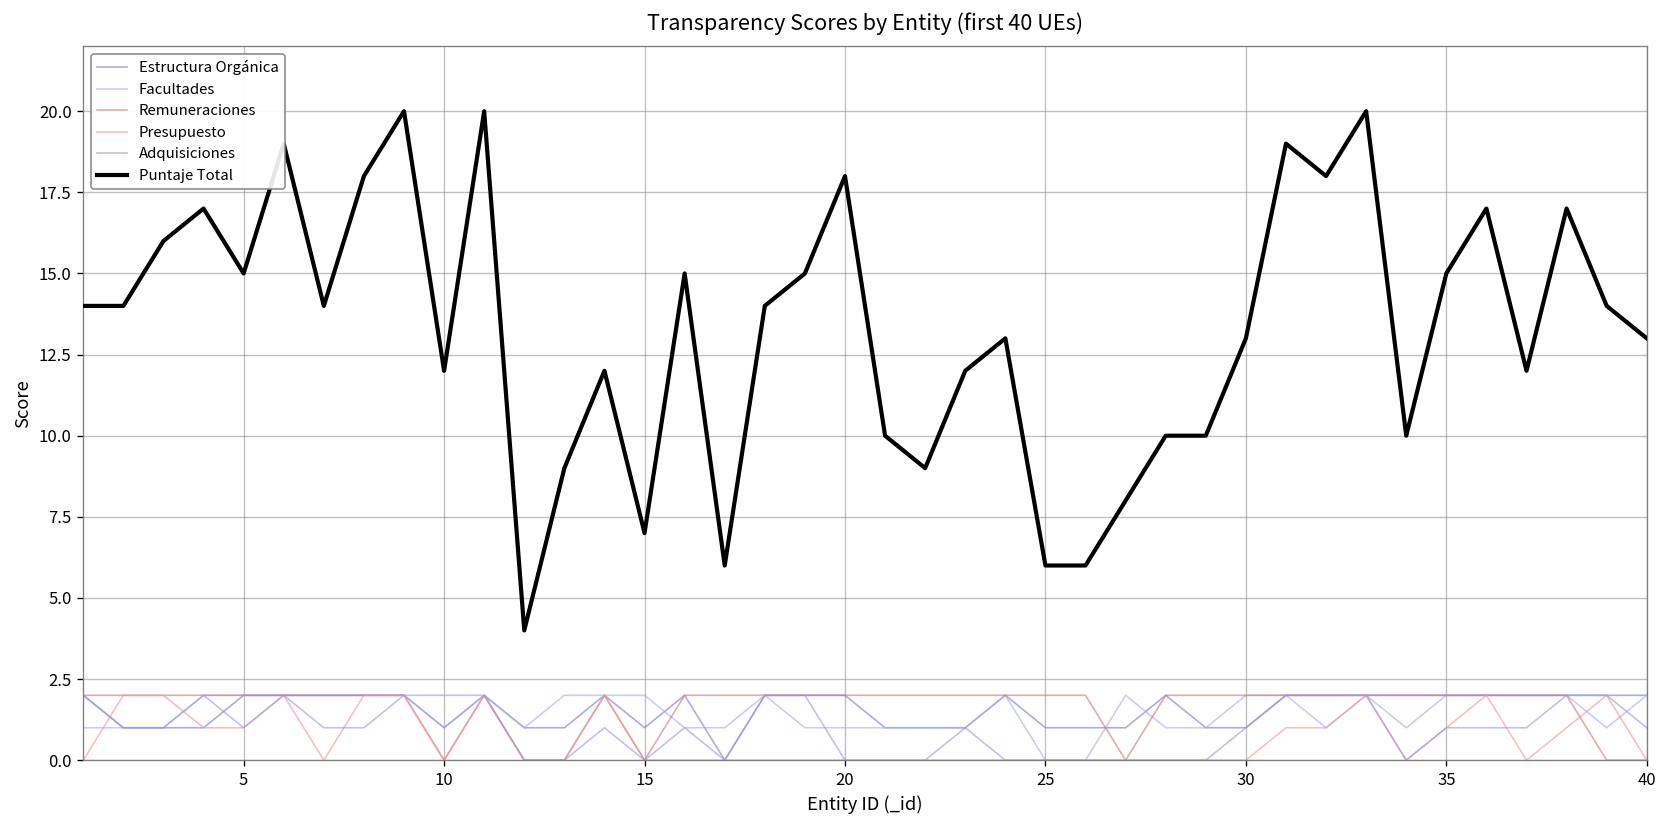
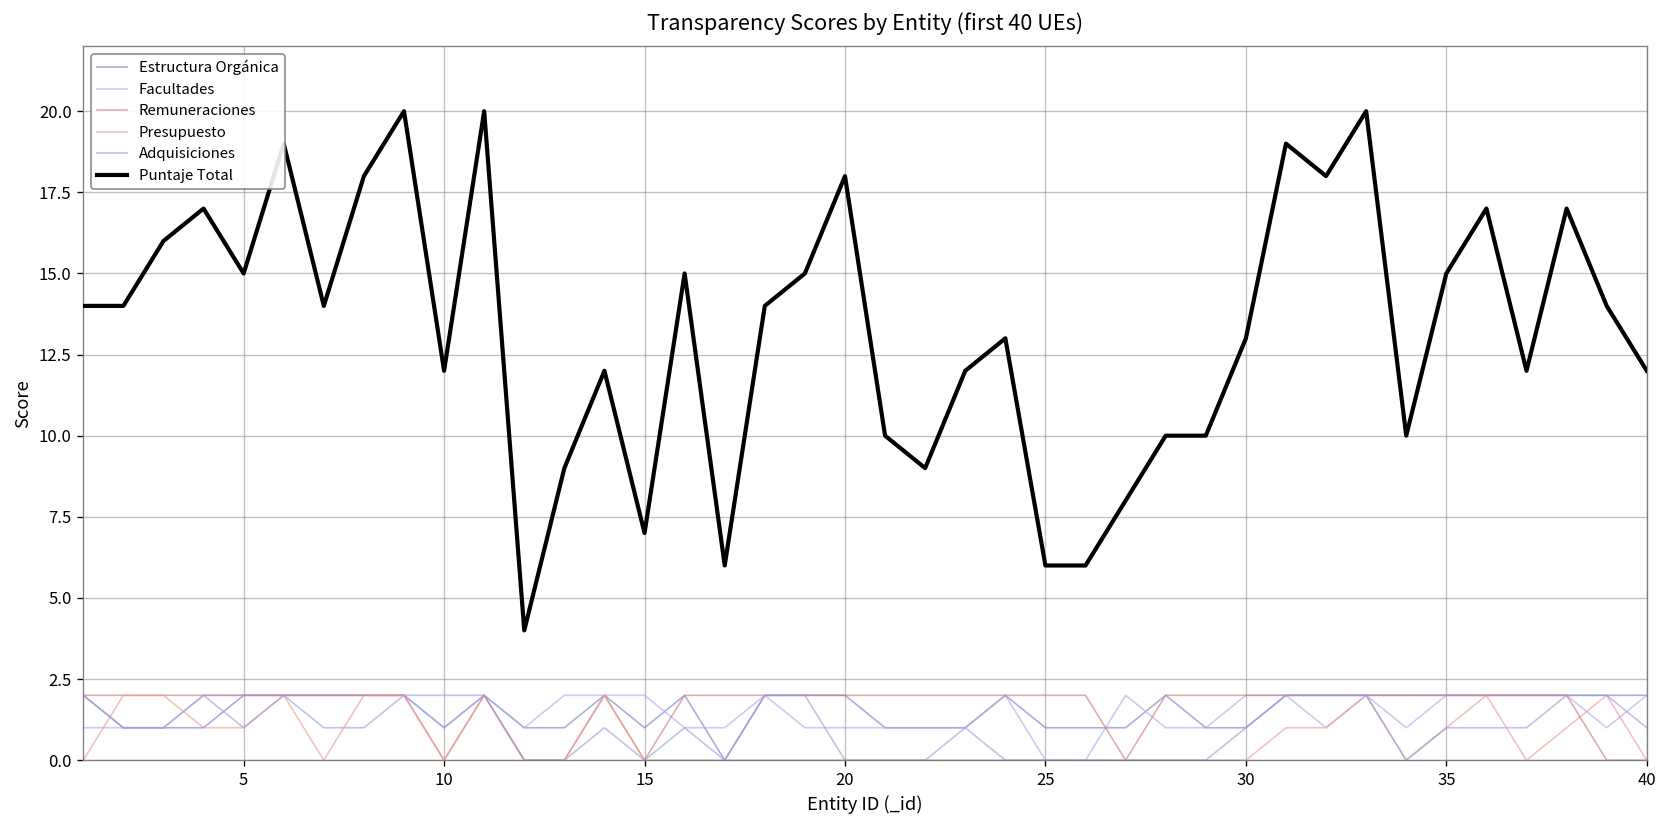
  {
    "Puntaje Total": {
      "5": 15,
      "10": 12,
      "15": 7,
      "20": 18,
      "25": 6,
      "30": 13,
      "35": 15,
-     "40": 13
+     "40": 12
    }
  }
